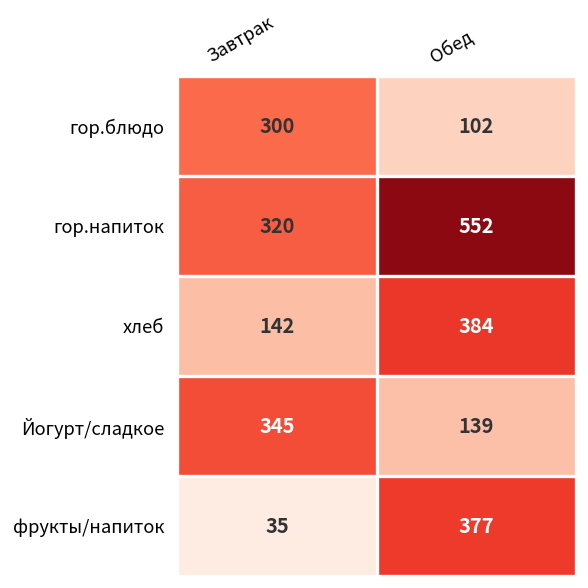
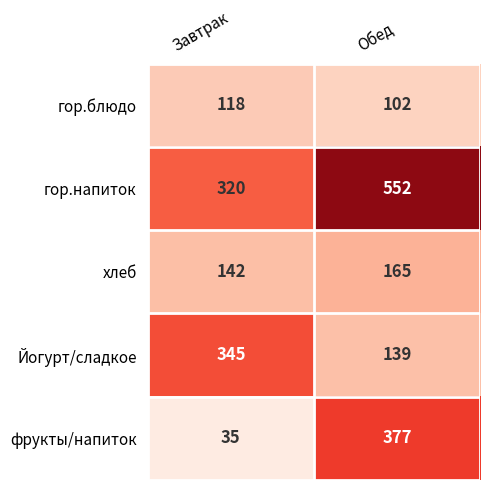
  {
    "гор.блюдо": {
-     "Завтрак": 300,
+     "Завтрак": 118,
      "Обед": 102
    },
    "гор.напиток": {
      "Завтрак": 320,
      "Обед": 552
    },
    "хлеб": {
      "Завтрак": 142,
-     "Обед": 384
+     "Обед": 165
    },
    "Йогурт/сладкое": {
      "Завтрак": 345,
      "Обед": 139
    },
    "фрукты/напиток": {
      "Завтрак": 35,
      "Обед": 377
    }
  }
